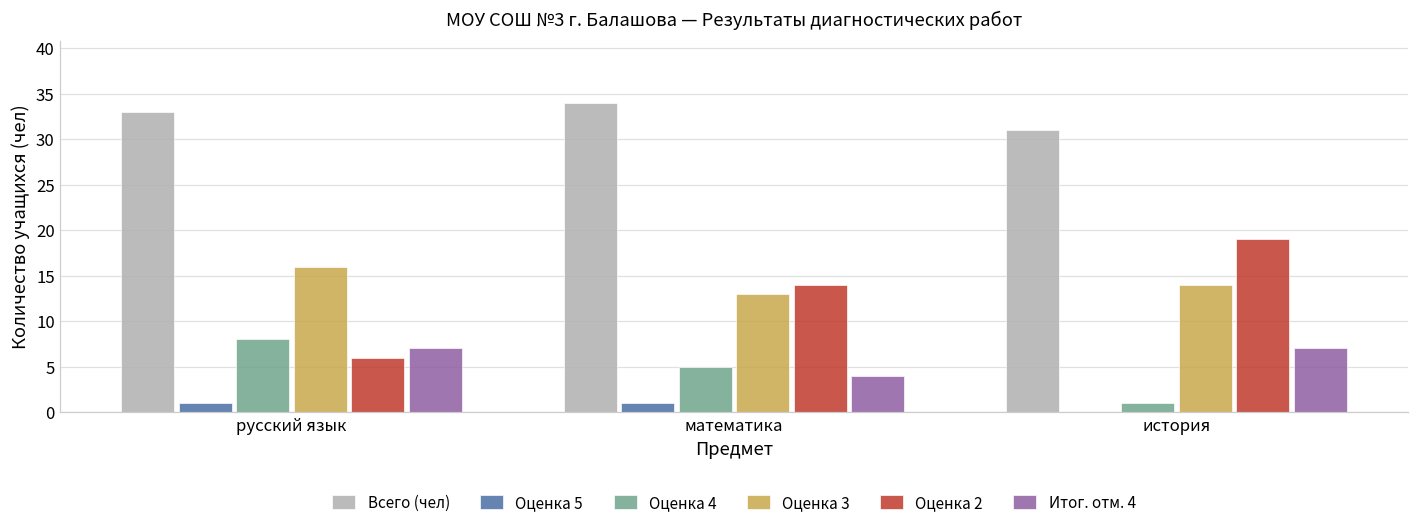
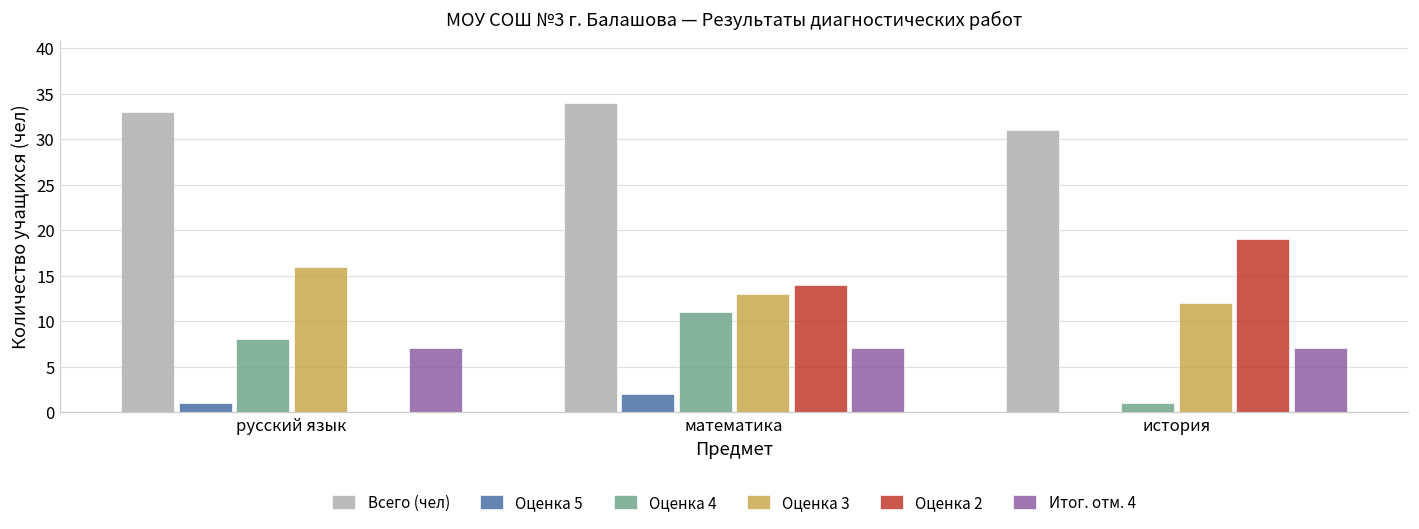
  {
    "Всего (чел)": {
      "русский язык": 33,
      "математика": 34,
      "история": 31
    },
    "Оценка 5": {
      "русский язык": 1,
-     "математика": 1,
+     "математика": 2,
      "история": 0
    },
    "Оценка 4": {
      "русский язык": 8,
-     "математика": 5,
+     "математика": 11,
      "история": 1
    },
    "Оценка 3": {
      "русский язык": 16,
      "математика": 13,
-     "история": 14
+     "история": 12
    },
    "Оценка 2": {
-     "русский язык": 6,
+     "русский язык": 0,
      "математика": 14,
      "история": 19
    },
    "Итог. отм. 4": {
      "русский язык": 7,
-     "математика": 4,
+     "математика": 7,
      "история": 7
    }
  }
